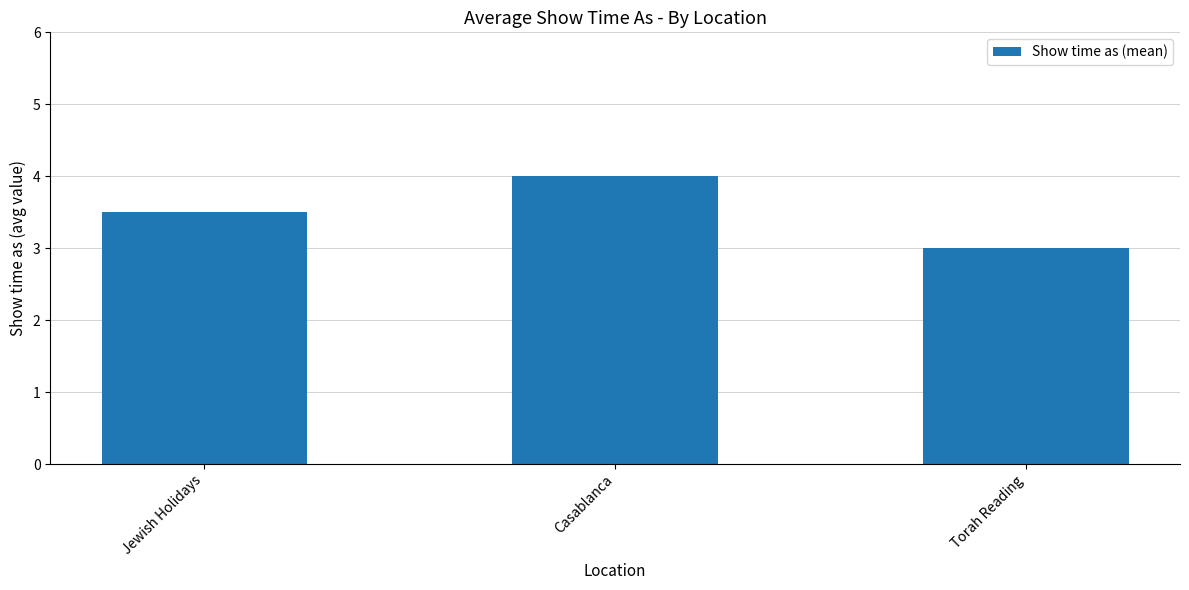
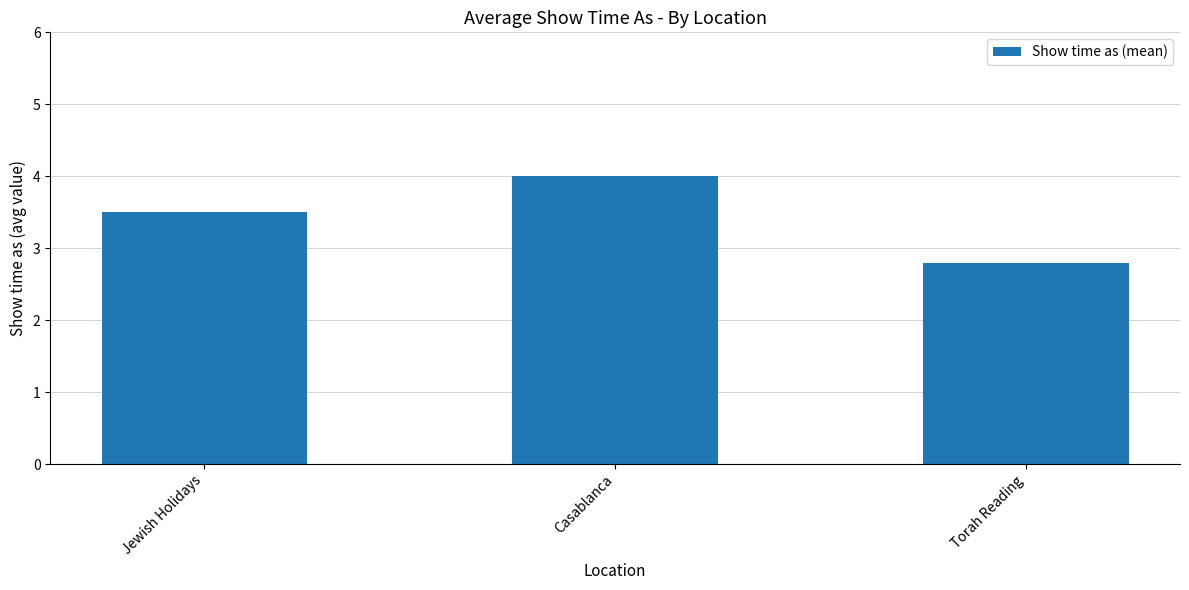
  {
    "Jewish Holidays": 3.5,
    "Casablanca": 4.0,
-   "Torah Reading": 3.0
+   "Torah Reading": 2.8
  }
